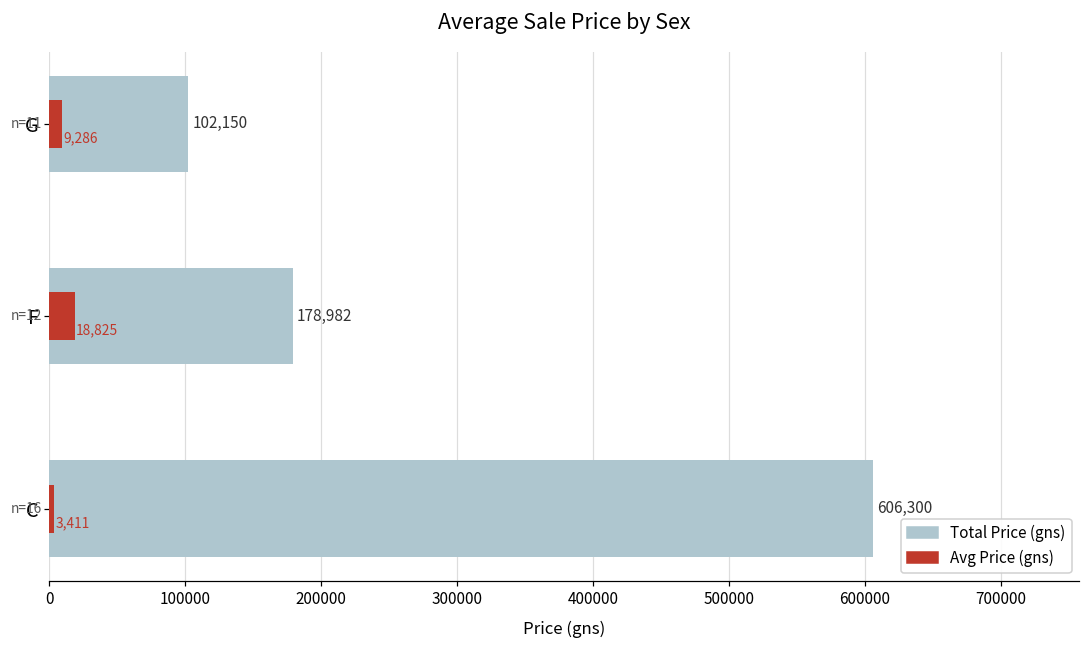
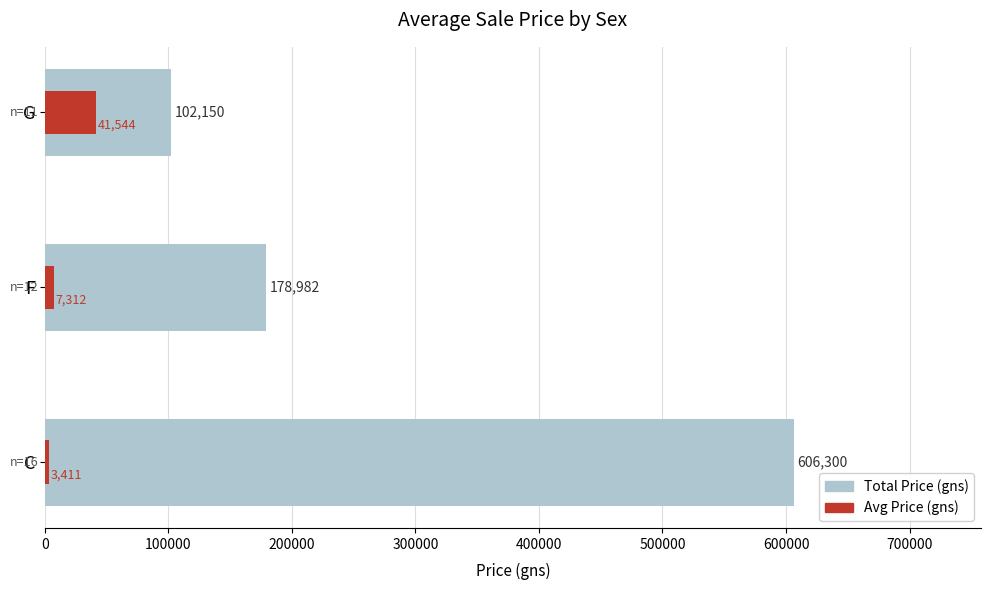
  {
    "Total Price (gns)": {
      "G": "102,150",
      "F": "178,982",
      "C": "606,300"
    },
    "Avg Price (gns)": {
-     "G": "9,286",
-     "F": "18,825"
+     "G": "41,544",
+     "F": "7,312"
    }
  }
